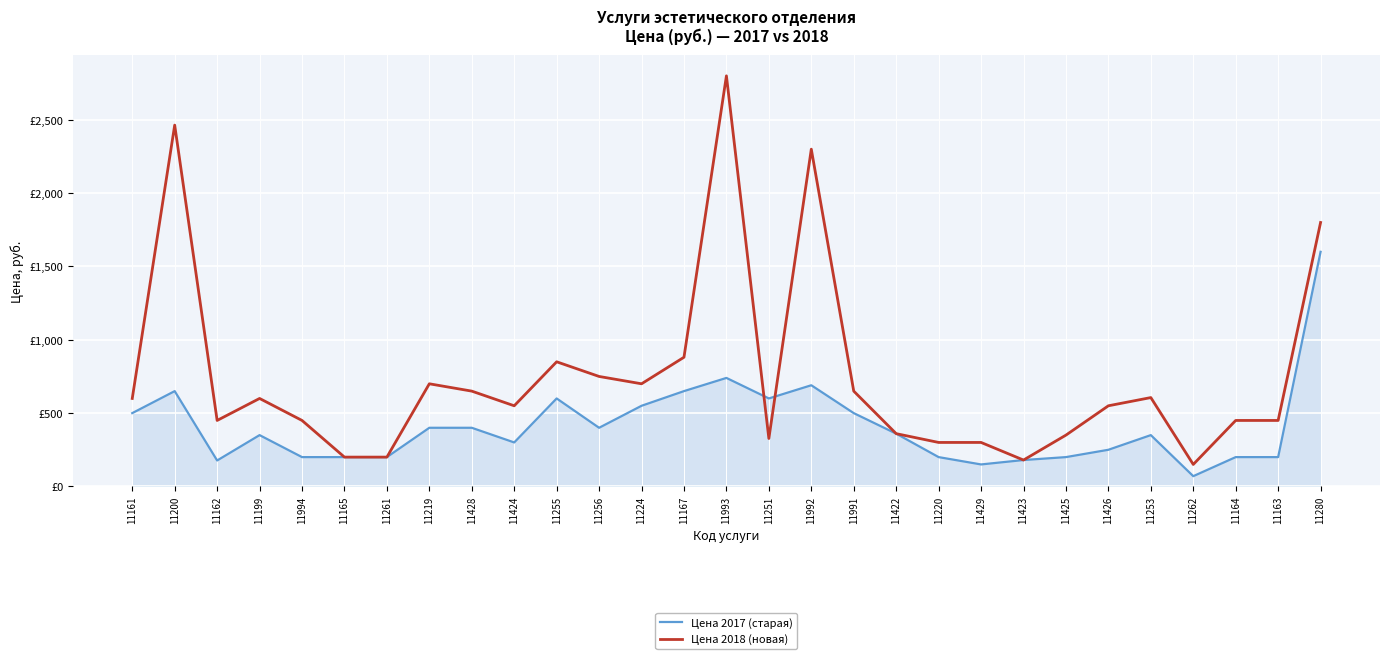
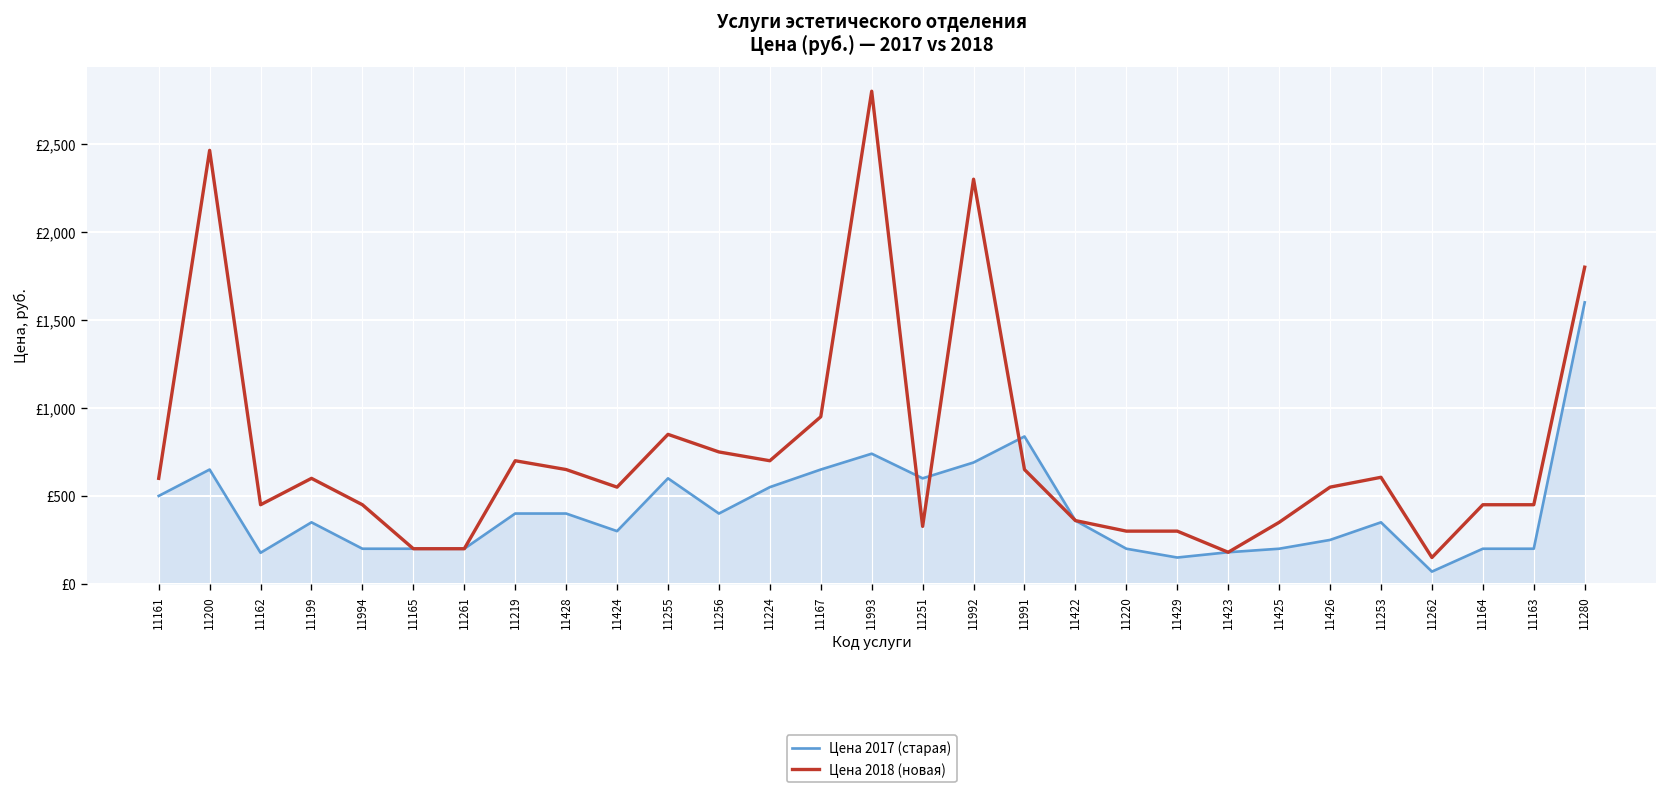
  {
    "Цена 2017 (старая)": {
      "11161": "£500",
      "11200": "£650",
      "11162": "£180",
      "11199": "£350",
      "11994": "£200",
      "11219": "£400",
      "11428": "£400",
      "11424": "£300",
      "11255": "£600",
      "11256": "£400",
      "11224": "£550",
      "11167": "£650",
      "11993": "£740",
      "11251": "£600",
      "11992": "£690",
-     "11991": "£500",
+     "11991": "£840",
      "11220": "£200",
      "11429": "£150",
      "11425": "£200",
      "11426": "£250",
      "11253": "£350",
      "11262": "£70",
      "11164": "£200",
      "11163": "£200",
      "11280": "£1,600"
    },
    "Цена 2018 (новая)": {
      "11161": "£600",
      "11200": "£2,460",
      "11162": "£450",
      "11199": "£600",
      "11994": "£450",
      "11219": "£700",
      "11428": "£650",
      "11424": "£550",
      "11255": "£850",
      "11256": "£750",
      "11224": "£700",
-     "11167": "£880",
+     "11167": "£950",
      "11993": "£2,800",
      "11251": "£330",
      "11992": "£2,300",
      "11991": "£650",
      "11220": "£300",
      "11429": "£300",
      "11425": "£350",
      "11426": "£550",
      "11253": "£610",
      "11262": "£150",
      "11164": "£450",
      "11163": "£450",
      "11280": "£1,800"
    }
  }
